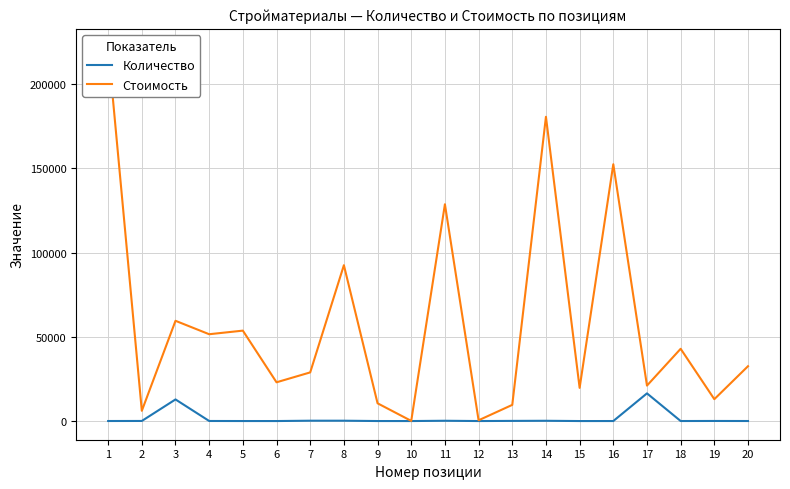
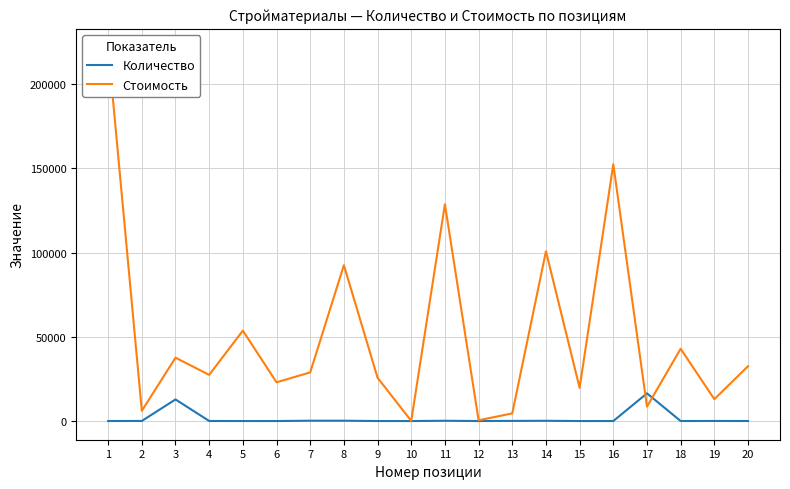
  {
    "Количество": {
      "1": 0,
      "2": 0,
      "3": 13000,
      "4": 0,
      "5": 0,
      "6": 0,
      "7": 0,
      "8": 0,
      "9": 0,
      "11": 0,
      "13": 0,
      "14": 0,
      "15": 0,
      "16": 0,
      "17": 16000,
      "18": 0,
      "19": 0,
      "20": 0
    },
    "Стоимость": {
      "2": 6000,
-     "3": 59000,
-     "4": 52000,
+     "3": 38000,
+     "4": 27000,
      "5": 54000,
      "6": 23000,
      "7": 29000,
      "8": 92000,
-     "9": 11000,
+     "9": 26000,
      "11": 129000,
-     "13": 10000,
-     "14": 181000,
+     "13": 5000,
+     "14": 101000,
      "15": 20000,
      "16": 152000,
-     "17": 21000,
+     "17": 9000,
      "18": 43000,
      "19": 13000,
      "20": 33000
    }
  }
